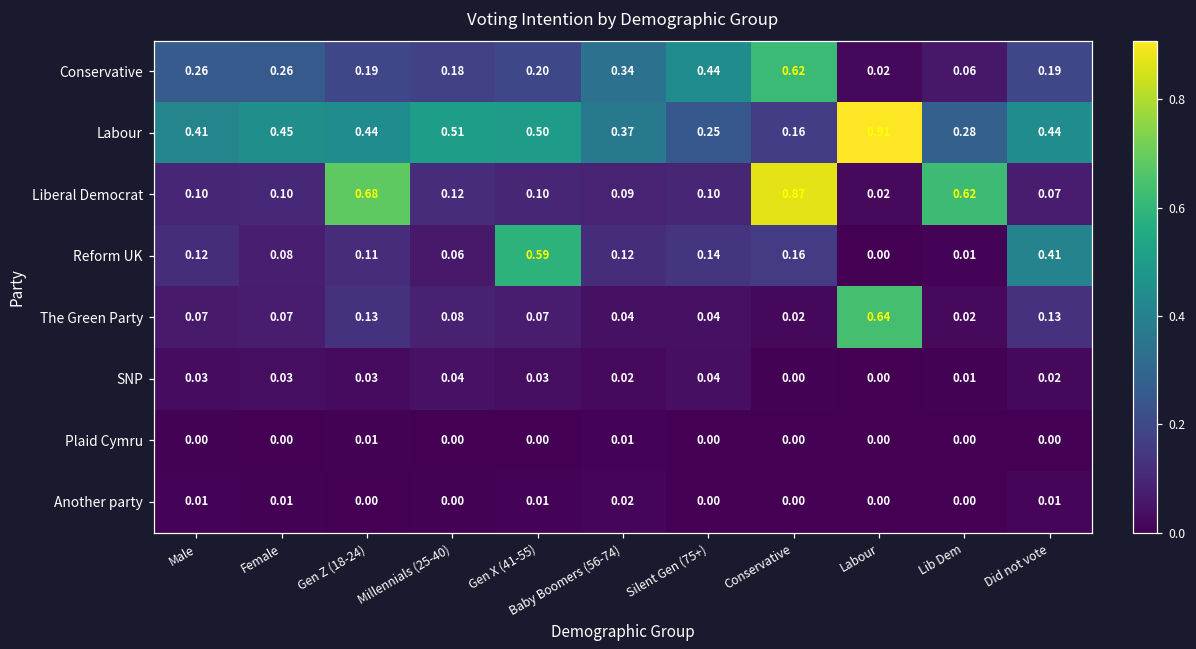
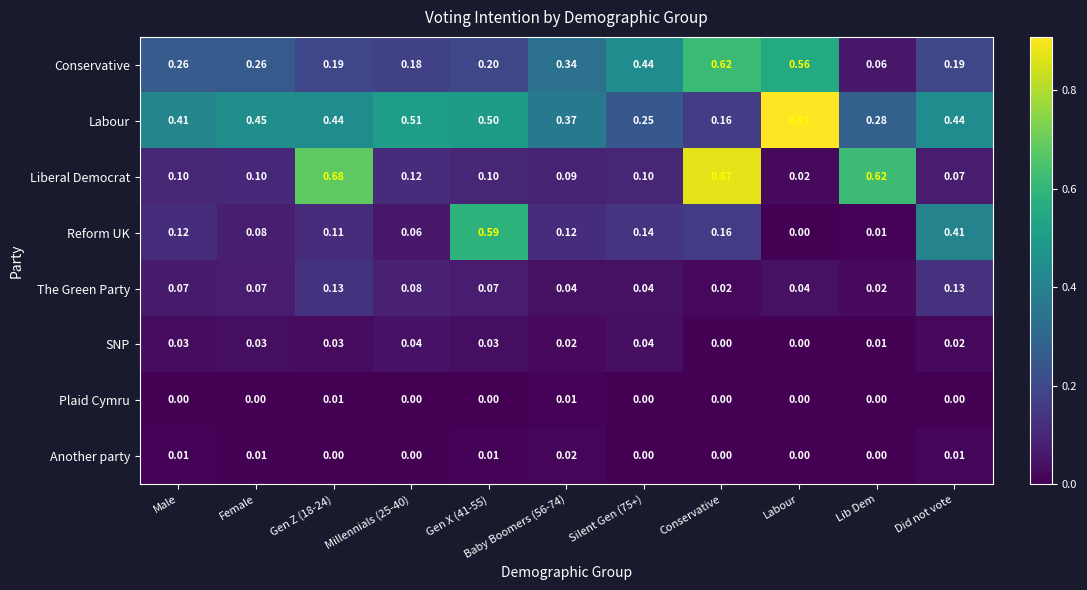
  {
    "Conservative": {
      "Male": 0.26,
      "Female": 0.26,
      "Gen Z (18-24)": 0.19,
      "Millennials (25-40)": 0.18,
      "Gen X (41-55)": 0.20,
      "Baby Boomers (56-74)": 0.34,
      "Silent Gen (75+)": 0.44,
      "Conservative": 0.62,
-     "Labour": 0.02,
+     "Labour": 0.56,
      "Lib Dem": 0.06,
      "Did not vote": 0.19
    },
    "Labour": {
      "Male": 0.41,
      "Female": 0.45,
      "Gen Z (18-24)": 0.44,
      "Millennials (25-40)": 0.51,
      "Gen X (41-55)": 0.50,
      "Baby Boomers (56-74)": 0.37,
      "Silent Gen (75+)": 0.25,
      "Conservative": 0.16,
      "Lib Dem": 0.28,
      "Did not vote": 0.44
    },
    "Liberal Democrat": {
      "Male": 0.10,
      "Female": 0.10,
      "Gen Z (18-24)": 0.68,
      "Millennials (25-40)": 0.12,
      "Gen X (41-55)": 0.10,
      "Baby Boomers (56-74)": 0.09,
      "Silent Gen (75+)": 0.10,
      "Labour": 0.02,
      "Lib Dem": 0.62,
      "Did not vote": 0.07
    },
    "Reform UK": {
      "Male": 0.12,
      "Female": 0.08,
      "Gen Z (18-24)": 0.11,
      "Millennials (25-40)": 0.06,
      "Gen X (41-55)": 0.59,
      "Baby Boomers (56-74)": 0.12,
      "Silent Gen (75+)": 0.14,
      "Conservative": 0.16,
      "Labour": 0.00,
      "Lib Dem": 0.01,
      "Did not vote": 0.41
    },
    "The Green Party": {
      "Male": 0.07,
      "Female": 0.07,
      "Gen Z (18-24)": 0.13,
      "Millennials (25-40)": 0.08,
      "Gen X (41-55)": 0.07,
      "Baby Boomers (56-74)": 0.04,
      "Silent Gen (75+)": 0.04,
      "Conservative": 0.02,
-     "Labour": 0.64,
+     "Labour": 0.04,
      "Lib Dem": 0.02,
      "Did not vote": 0.13
    },
    "SNP": {
      "Male": 0.03,
      "Female": 0.03,
      "Gen Z (18-24)": 0.03,
      "Millennials (25-40)": 0.04,
      "Gen X (41-55)": 0.03,
      "Baby Boomers (56-74)": 0.02,
      "Silent Gen (75+)": 0.04,
      "Conservative": 0.00,
      "Labour": 0.00,
      "Lib Dem": 0.01,
      "Did not vote": 0.02
    },
    "Plaid Cymru": {
      "Male": 0.00,
      "Female": 0.00,
      "Gen Z (18-24)": 0.01,
      "Millennials (25-40)": 0.00,
      "Gen X (41-55)": 0.00,
      "Baby Boomers (56-74)": 0.01,
      "Silent Gen (75+)": 0.00,
      "Conservative": 0.00,
      "Labour": 0.00,
      "Lib Dem": 0.00,
      "Did not vote": 0.00
    },
    "Another party": {
      "Male": 0.01,
      "Female": 0.01,
      "Gen Z (18-24)": 0.00,
      "Millennials (25-40)": 0.00,
      "Gen X (41-55)": 0.01,
      "Baby Boomers (56-74)": 0.02,
      "Silent Gen (75+)": 0.00,
      "Conservative": 0.00,
      "Labour": 0.00,
      "Lib Dem": 0.00,
      "Did not vote": 0.01
    }
  }
